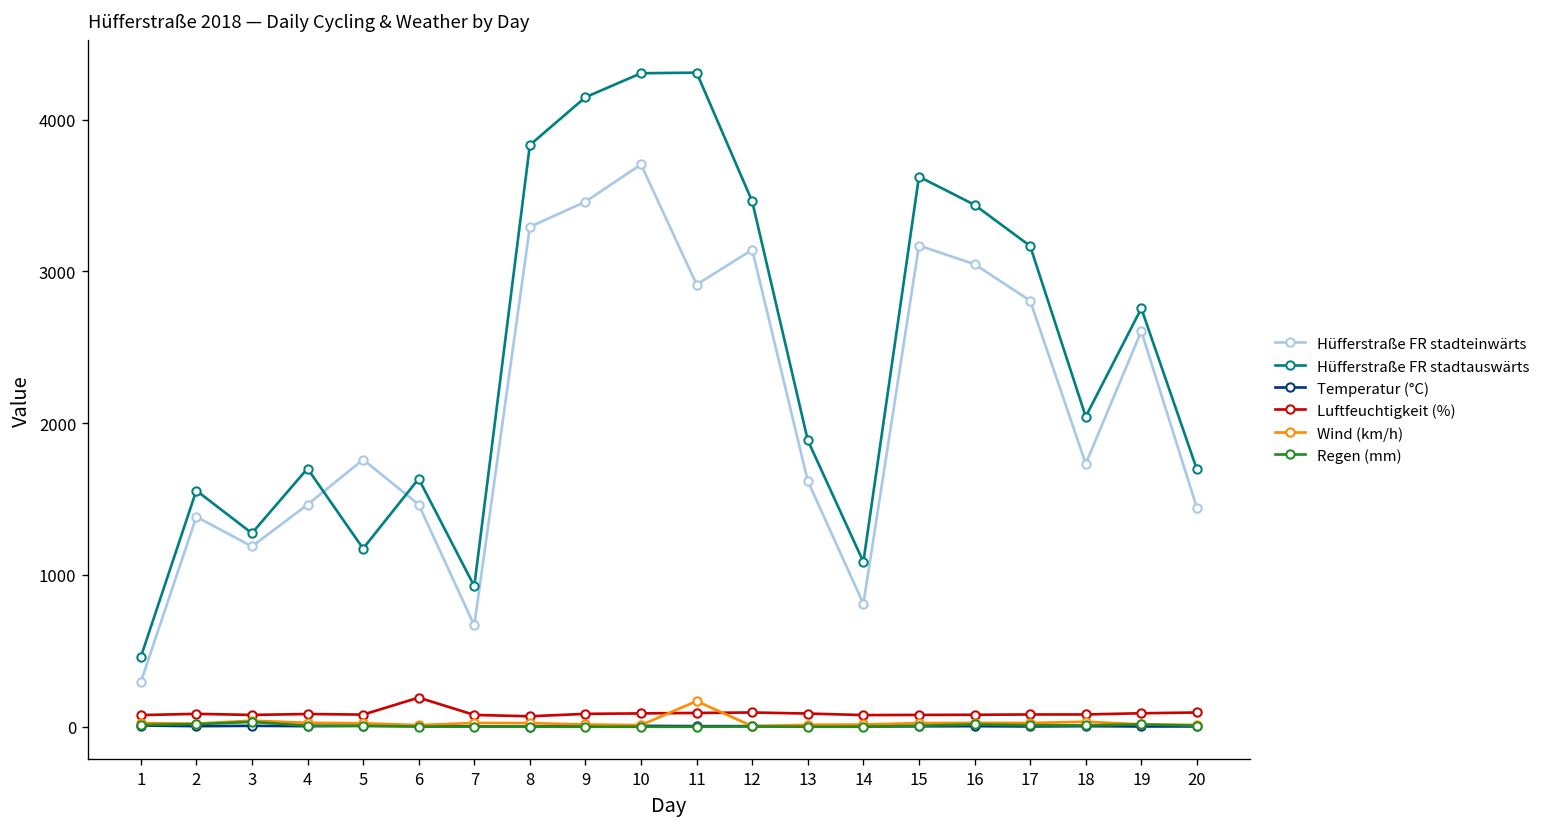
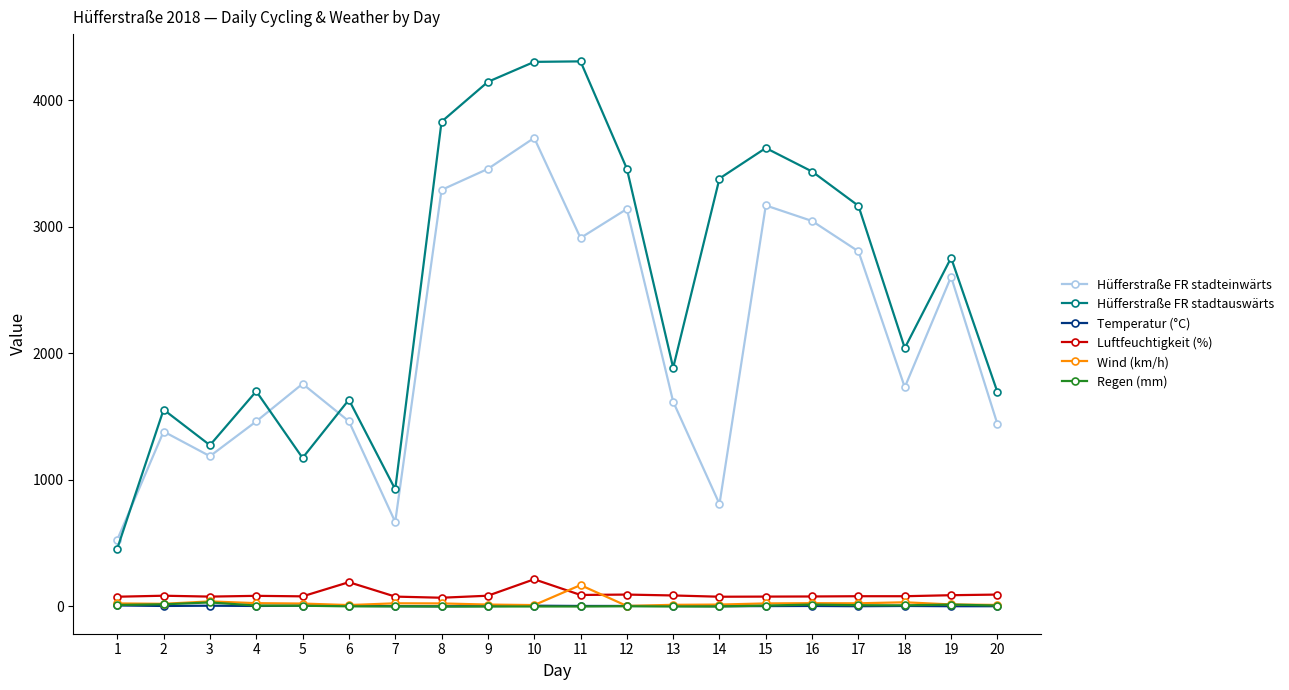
  {
    "Hüfferstraße FR stadteinwärts": {
-     "1": 290,
+     "1": 530,
      "2": 1380,
      "3": 1190,
      "4": 1460,
      "5": 1760,
      "6": 1460,
      "7": 670,
      "8": 3290,
      "9": 3460,
      "10": 3700,
      "11": 2910,
      "12": 3140,
      "13": 1620,
      "14": 810,
      "15": 3170,
      "16": 3050,
      "17": 2810,
      "18": 1730,
      "19": 2610,
      "20": 1440
    },
    "Hüfferstraße FR stadtauswärts": {
      "1": 460,
      "2": 1560,
      "3": 1280,
      "4": 1700,
      "5": 1170,
      "6": 1630,
      "7": 930,
      "8": 3830,
      "9": 4150,
      "10": 4310,
      "11": 4310,
      "12": 3460,
      "13": 1890,
-     "14": 1090,
+     "14": 3380,
      "15": 3620,
      "16": 3440,
      "17": 3170,
      "18": 2040,
      "19": 2760,
      "20": 1700
    },
    "Temperatur (°C)": {
      "3": 10
    },
    "Luftfeuchtigkeit (%)": {
      "1": 80,
      "2": 90,
      "3": 80,
      "4": 80,
      "5": 80,
      "6": 190,
      "7": 80,
      "8": 70,
      "9": 90,
-     "10": 90,
+     "10": 220,
      "11": 90,
      "12": 90,
      "13": 90,
      "14": 80,
      "15": 80,
      "16": 80,
      "17": 80,
      "18": 80,
      "19": 90,
      "20": 90
    },
    "Wind (km/h)": {
      "7": 30,
      "8": 20,
      "11": 170,
      "18": 30
    }
  }
